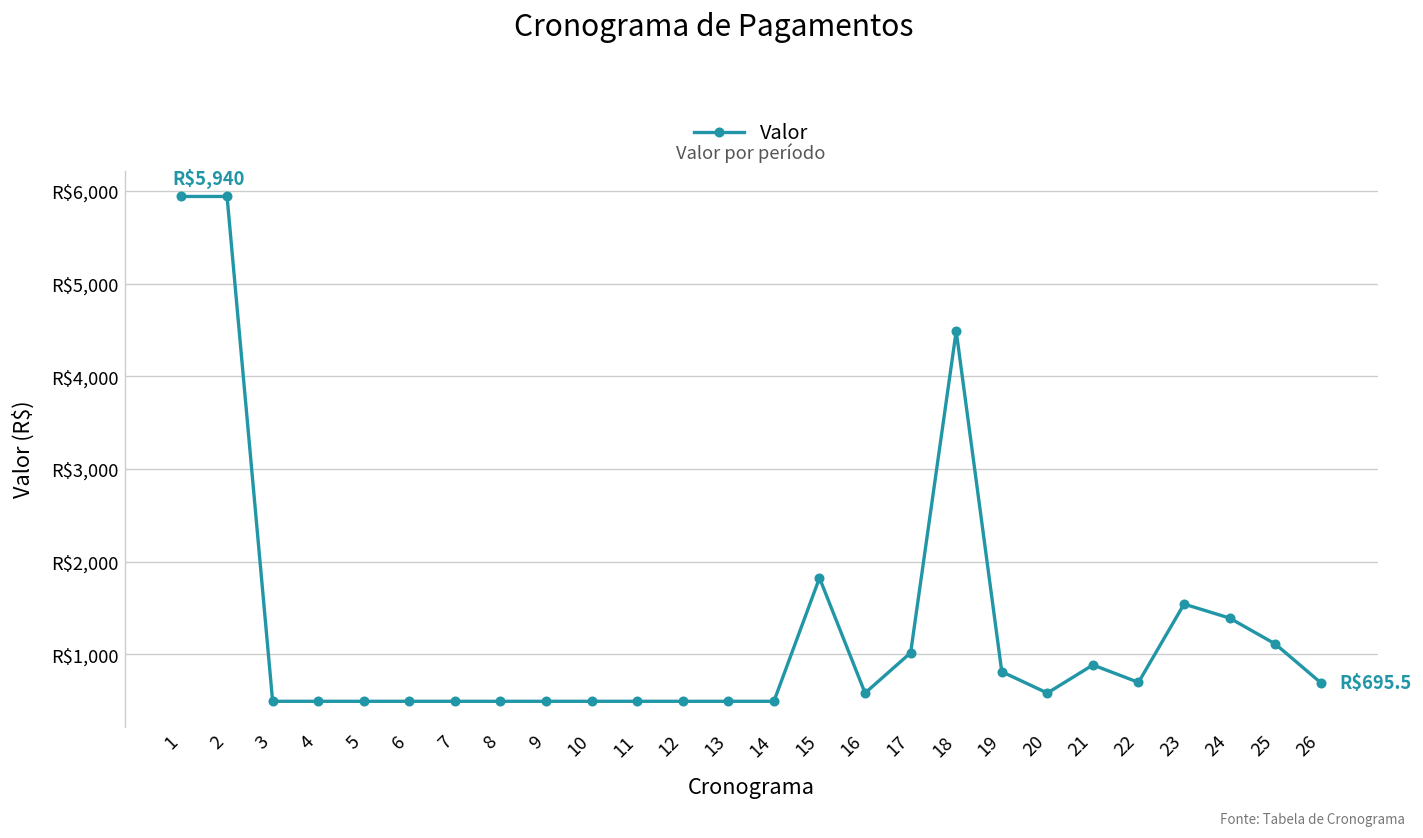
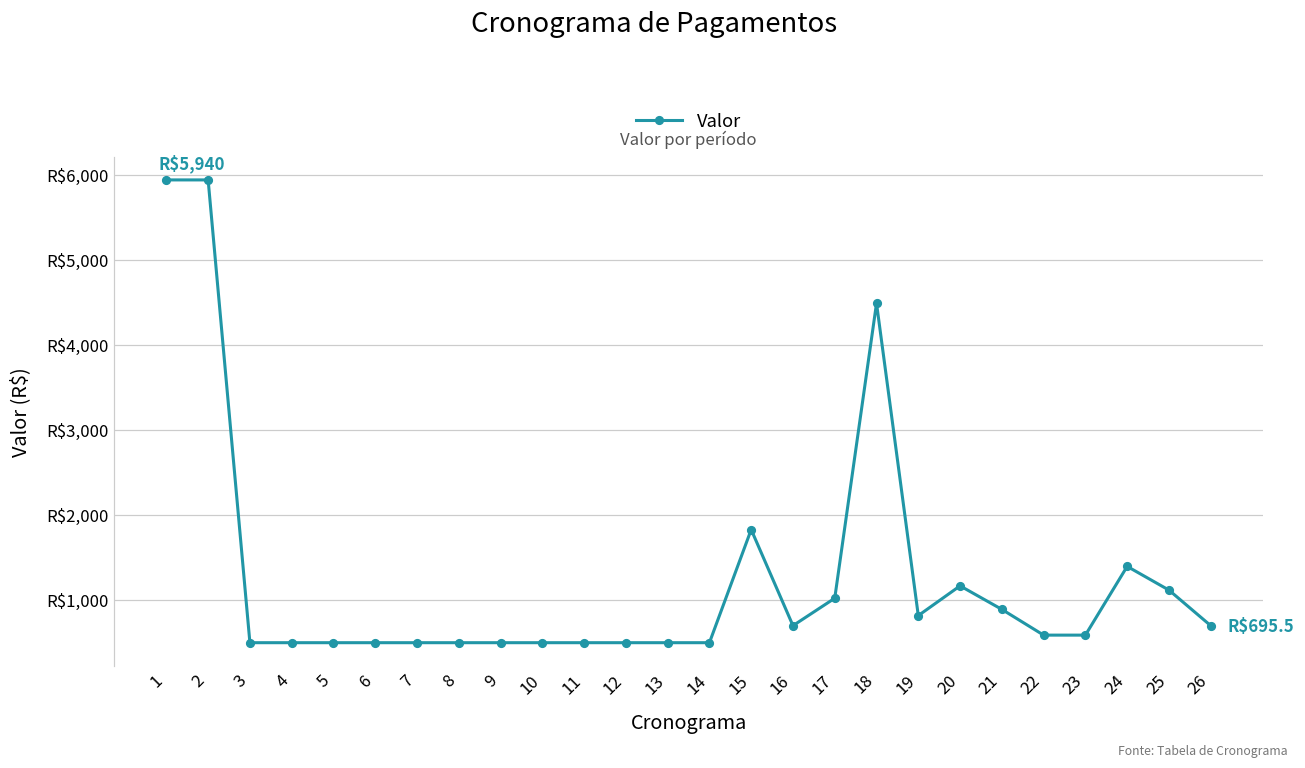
  {
    "3": "R$500",
    "4": "R$500",
    "5": "R$500",
    "6": "R$500",
    "7": "R$500",
    "8": "R$500",
    "9": "R$500",
    "10": "R$500",
    "11": "R$500",
    "12": "R$500",
    "13": "R$500",
    "14": "R$500",
    "15": "R$1,800",
-   "16": "R$600",
+   "16": "R$700",
    "17": "R$1,000",
    "18": "R$4,500",
    "19": "R$800",
-   "20": "R$600",
+   "20": "R$1,200",
    "21": "R$900",
-   "22": "R$700",
-   "23": "R$1,500",
+   "22": "R$600",
+   "23": "R$600",
    "24": "R$1,400",
    "25": "R$1,100"
  }
